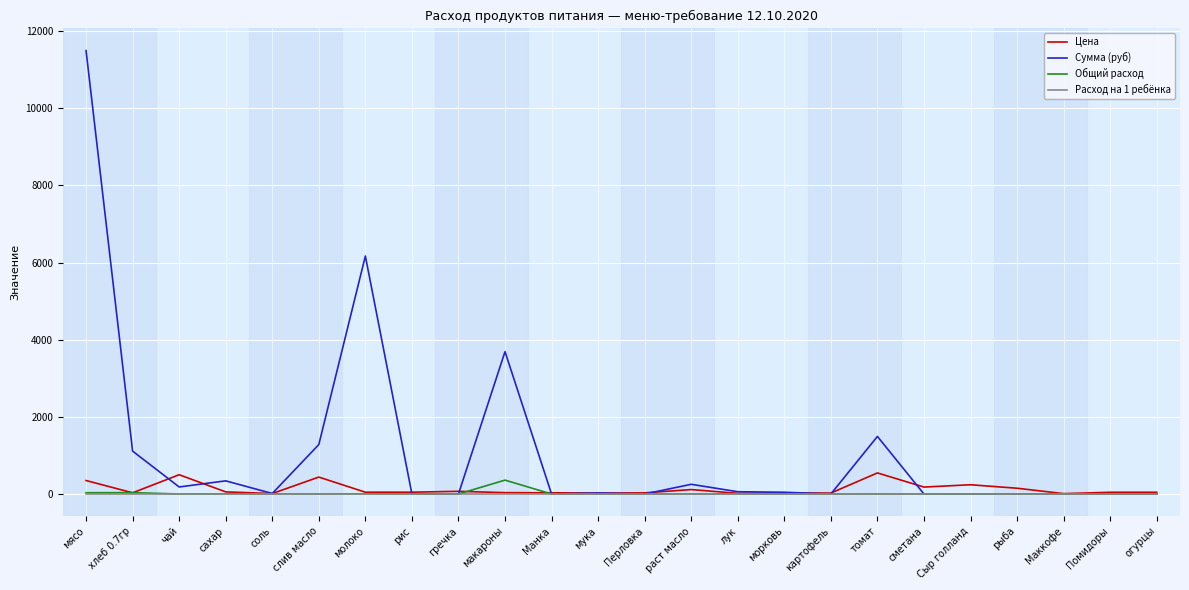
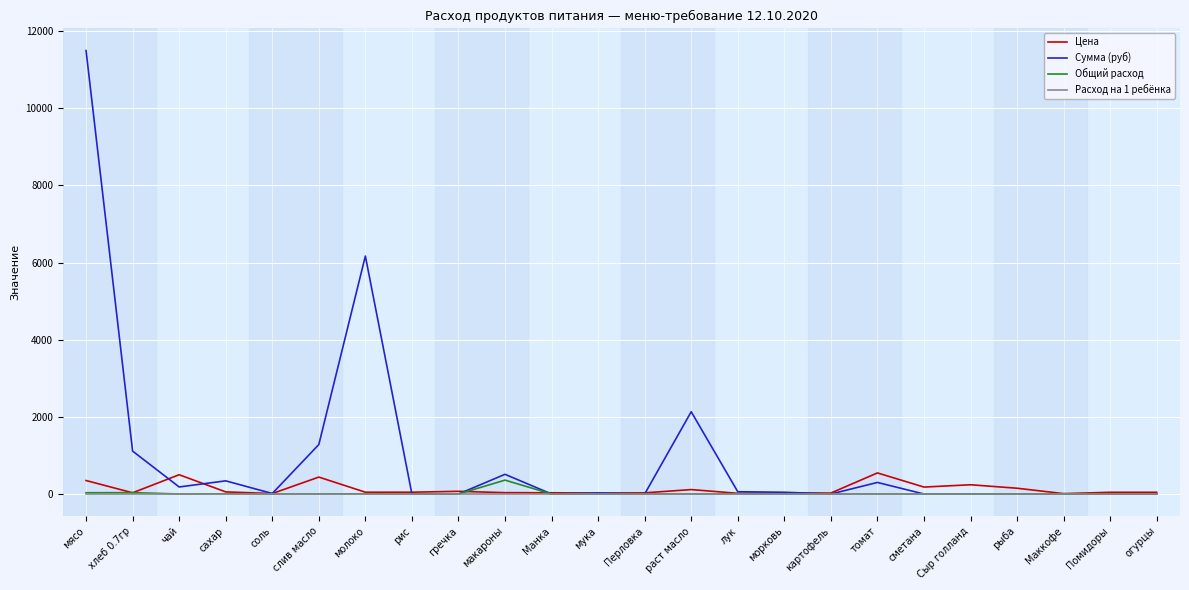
  {
    "Цена": {
      "мясо": 400,
      "чай": 500,
      "слив масло": 400,
      "гречка": 100,
      "раст масло": 100,
      "томат": 500,
      "сметана": 200,
      "Сыр голланд": 200,
      "рыба": 200
    },
    "Сумма (руб)": {
      "мясо": 11500,
      "хлеб 0.7гр": 1100,
      "чай": 200,
      "сахар": 300,
      "слив масло": 1300,
      "молоко": 6200,
-     "макароны": 3700,
-     "раст масло": 300,
-     "томат": 1500
+     "макароны": 500,
+     "раст масло": 2100,
+     "томат": 300
    },
    "Общий расход": {
      "макароны": 400
    }
  }
